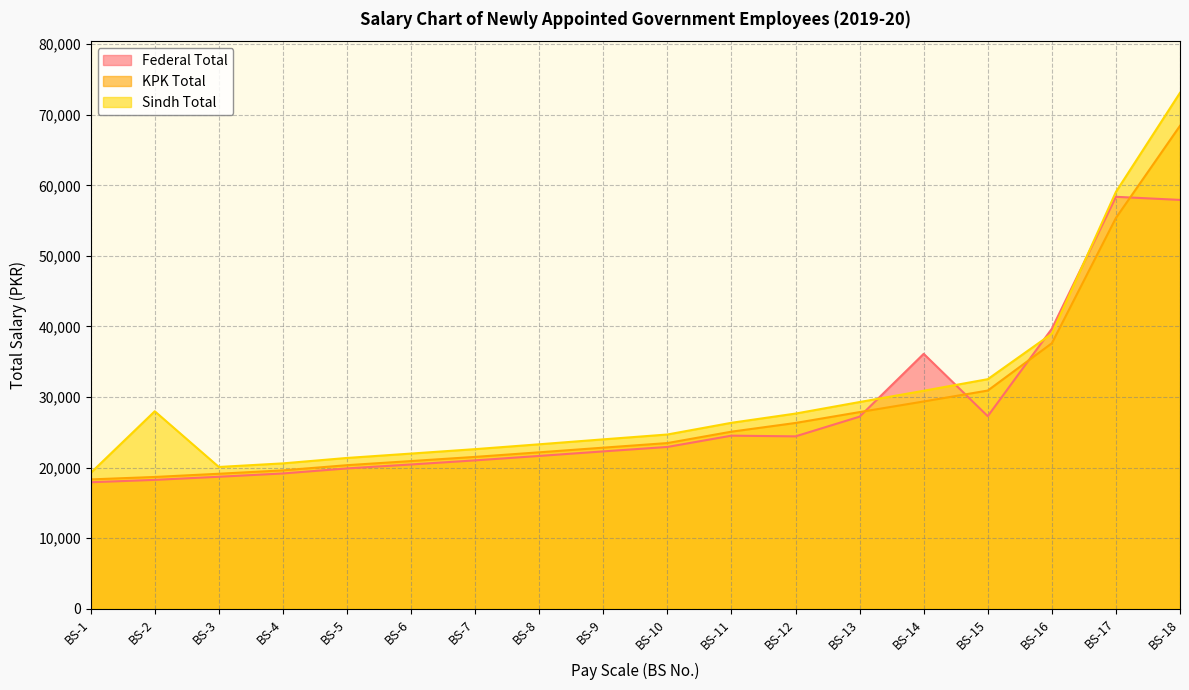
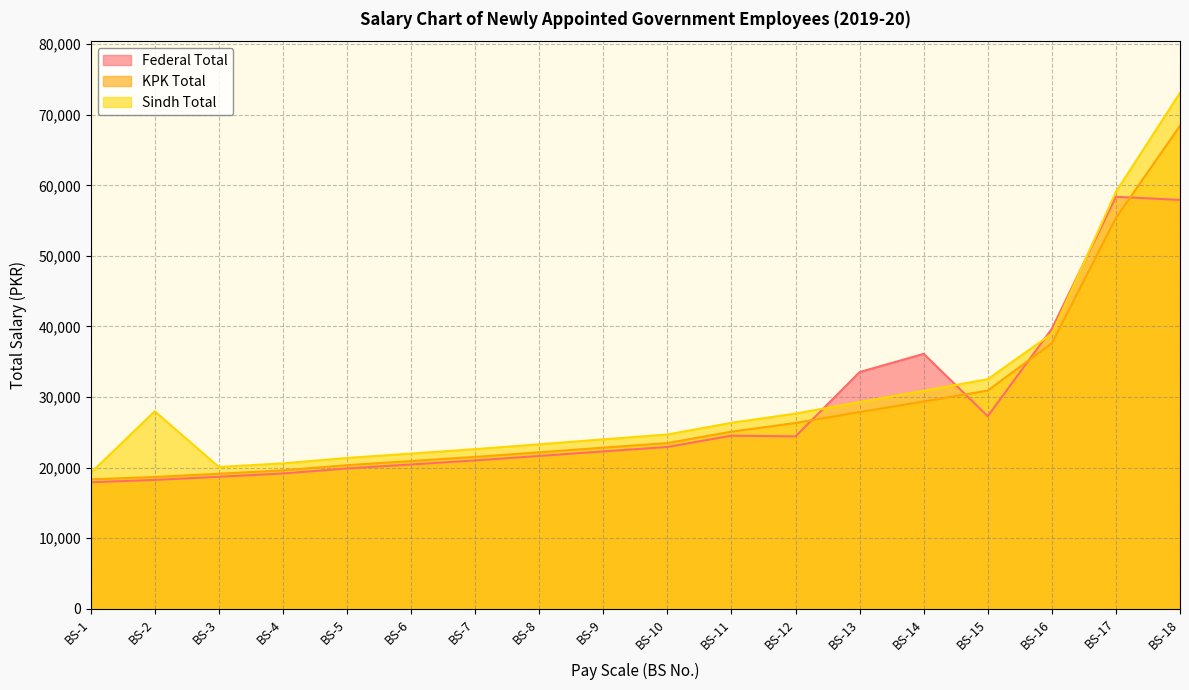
  {
    "Federal Total": {
      "BS-1": "18,000",
      "BS-2": "18,000",
      "BS-3": "19,000",
      "BS-4": "19,000",
      "BS-5": "20,000",
      "BS-6": "20,000",
      "BS-7": "21,000",
      "BS-8": "22,000",
      "BS-9": "22,000",
      "BS-10": "23,000",
      "BS-11": "25,000",
      "BS-12": "24,000",
-     "BS-13": "27,000",
+     "BS-13": "34,000",
      "BS-14": "36,000",
      "BS-15": "27,000",
      "BS-16": "40,000",
      "BS-17": "58,000",
      "BS-18": "58,000"
    }
  }
